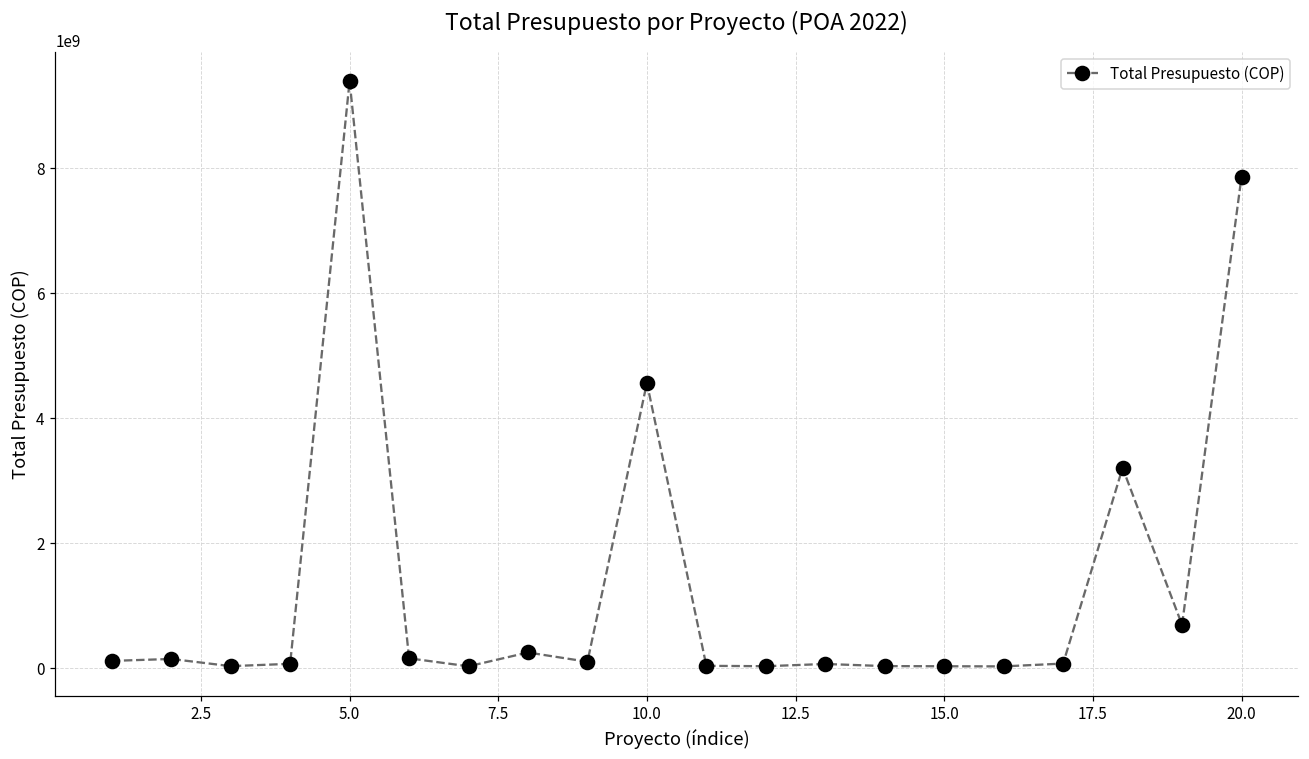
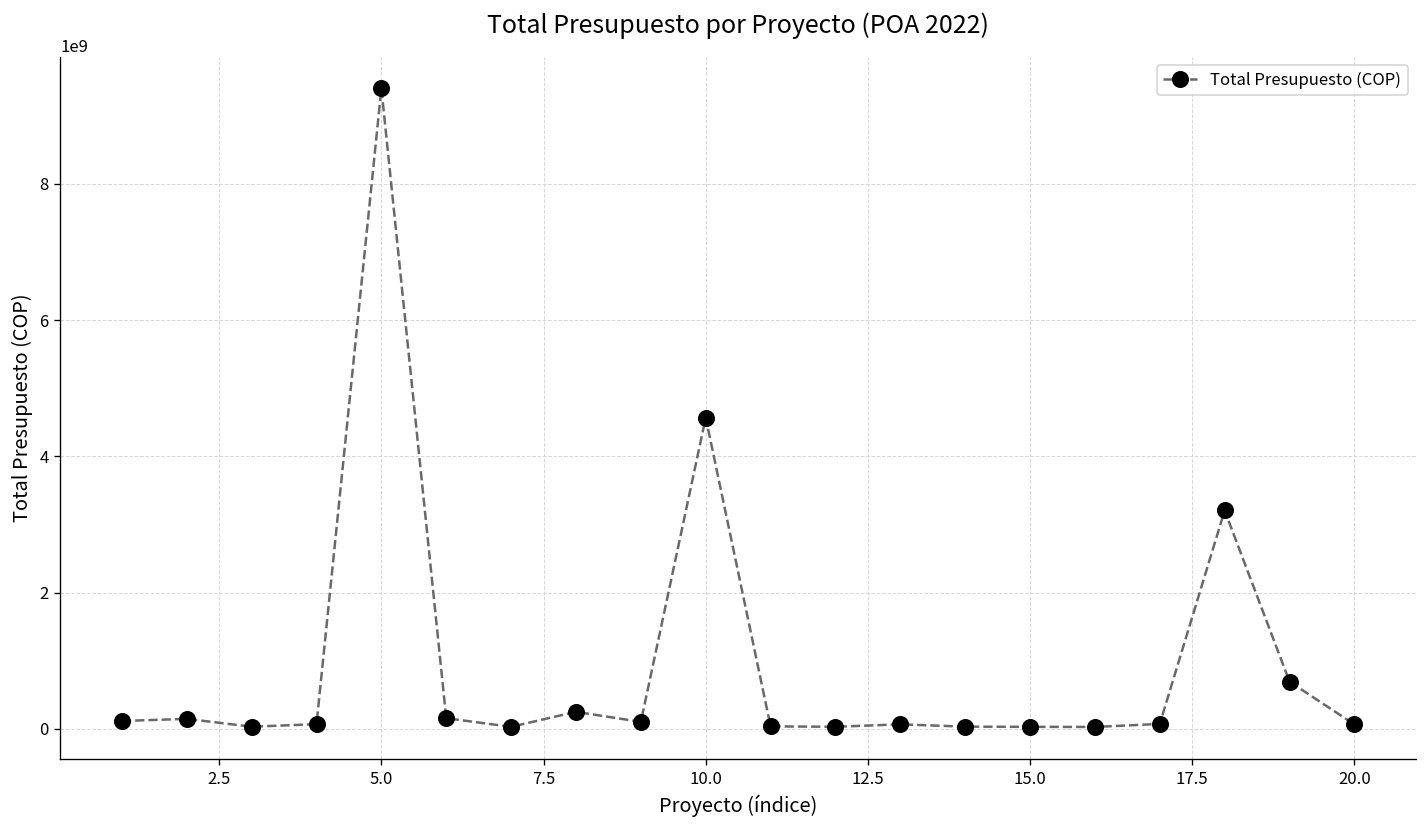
  {
    "5.0": 9400000000,
    "10.0": 4600000000,
    "15.0": 0,
-   "20.0": 7900000000
+   "20.0": 100000000
  }
